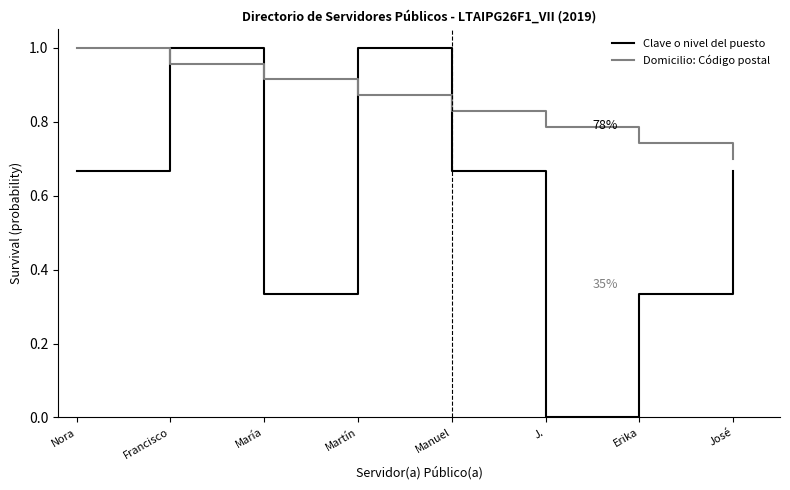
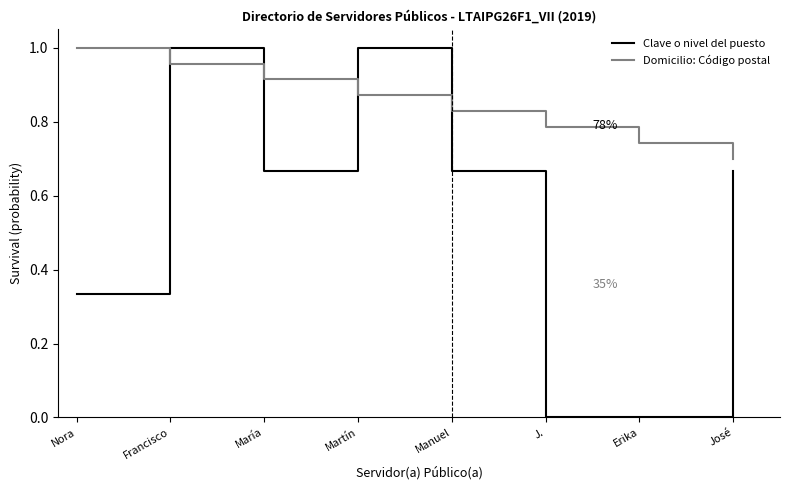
  {
    "Clave o nivel del puesto": {
-     "Nora": 0.67,
+     "Nora": 0.33,
      "Francisco": 1.00,
-     "María": 0.33,
+     "María": 0.67,
      "Martín": 1.00,
      "Manuel": 0.67,
      "J.": 0.00,
-     "Erika": 0.33,
+     "Erika": 0.00,
      "José": 0.67
    },
    "Domicilio: Código postal": {
      "Nora": 1.00,
      "Francisco": 0.96,
      "María": 0.91,
      "Martín": 0.87,
      "Manuel": 0.83,
      "J.": 0.79,
      "José": 0.70
    }
  }
